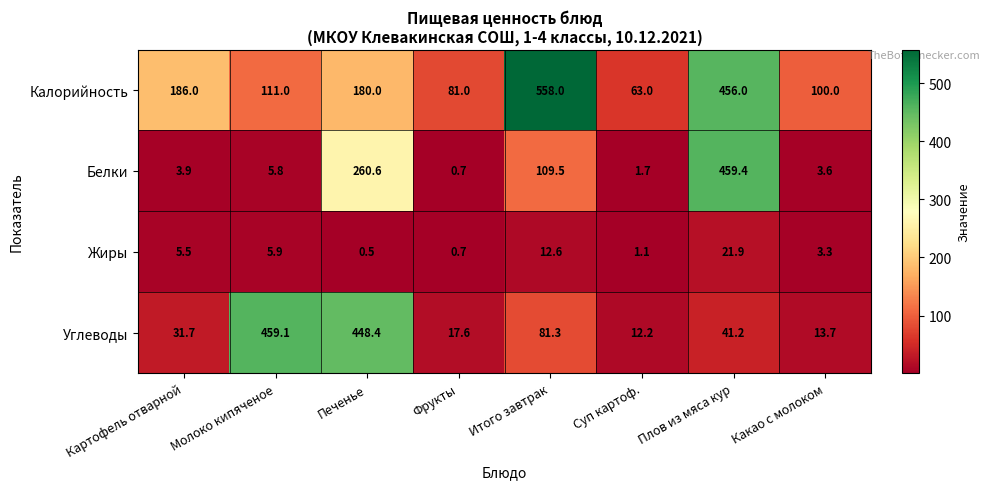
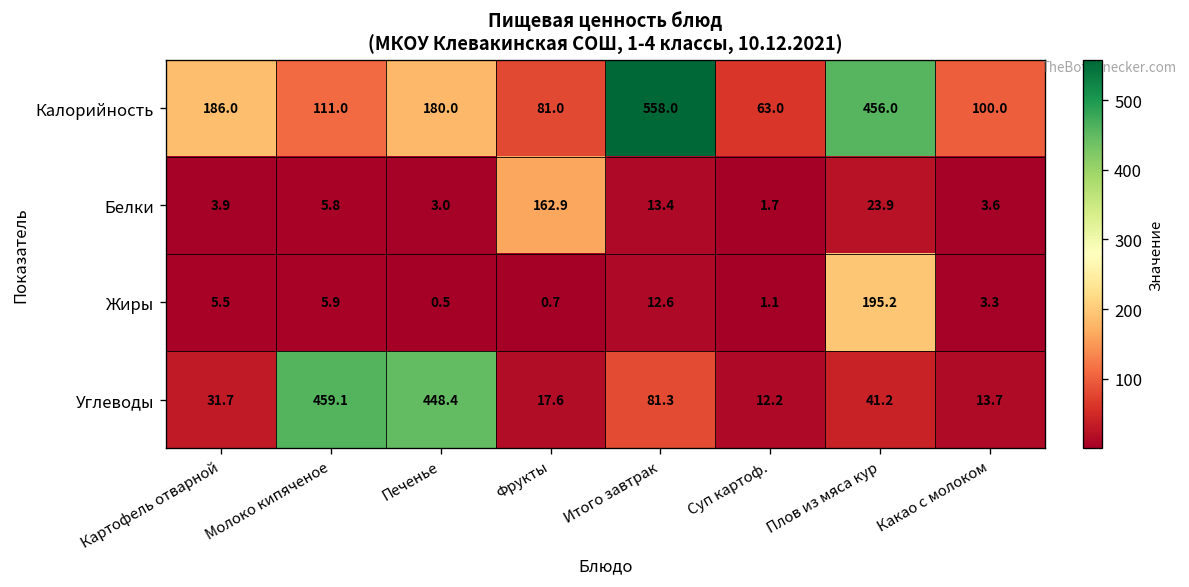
  {
    "Калорийность": {
      "Картофель отварной": 186.0,
      "Молоко кипяченое": 111.0,
      "Печенье": 180.0,
      "Фрукты": 81.0,
      "Итого завтрак": 558.0,
      "Суп картоф.": 63.0,
      "Плов из мяса кур": 456.0,
      "Какао с молоком": 100.0
    },
    "Белки": {
      "Картофель отварной": 3.9,
      "Молоко кипяченое": 5.8,
-     "Печенье": 260.6,
-     "Фрукты": 0.7,
-     "Итого завтрак": 109.5,
+     "Печенье": 3.0,
+     "Фрукты": 162.9,
+     "Итого завтрак": 13.4,
      "Суп картоф.": 1.7,
-     "Плов из мяса кур": 459.4,
+     "Плов из мяса кур": 23.9,
      "Какао с молоком": 3.6
    },
    "Жиры": {
      "Картофель отварной": 5.5,
      "Молоко кипяченое": 5.9,
      "Печенье": 0.5,
      "Фрукты": 0.7,
      "Итого завтрак": 12.6,
      "Суп картоф.": 1.1,
-     "Плов из мяса кур": 21.9,
+     "Плов из мяса кур": 195.2,
      "Какао с молоком": 3.3
    },
    "Углеводы": {
      "Картофель отварной": 31.7,
      "Молоко кипяченое": 459.1,
      "Печенье": 448.4,
      "Фрукты": 17.6,
      "Итого завтрак": 81.3,
      "Суп картоф.": 12.2,
      "Плов из мяса кур": 41.2,
      "Какао с молоком": 13.7
    }
  }
